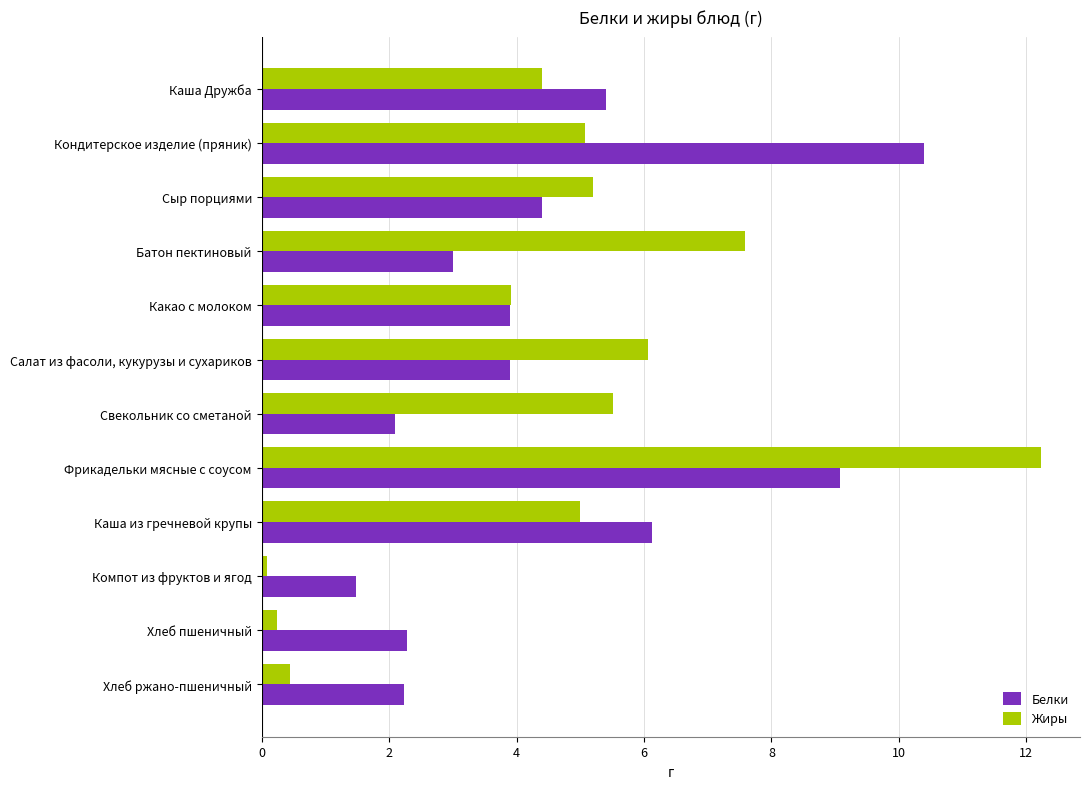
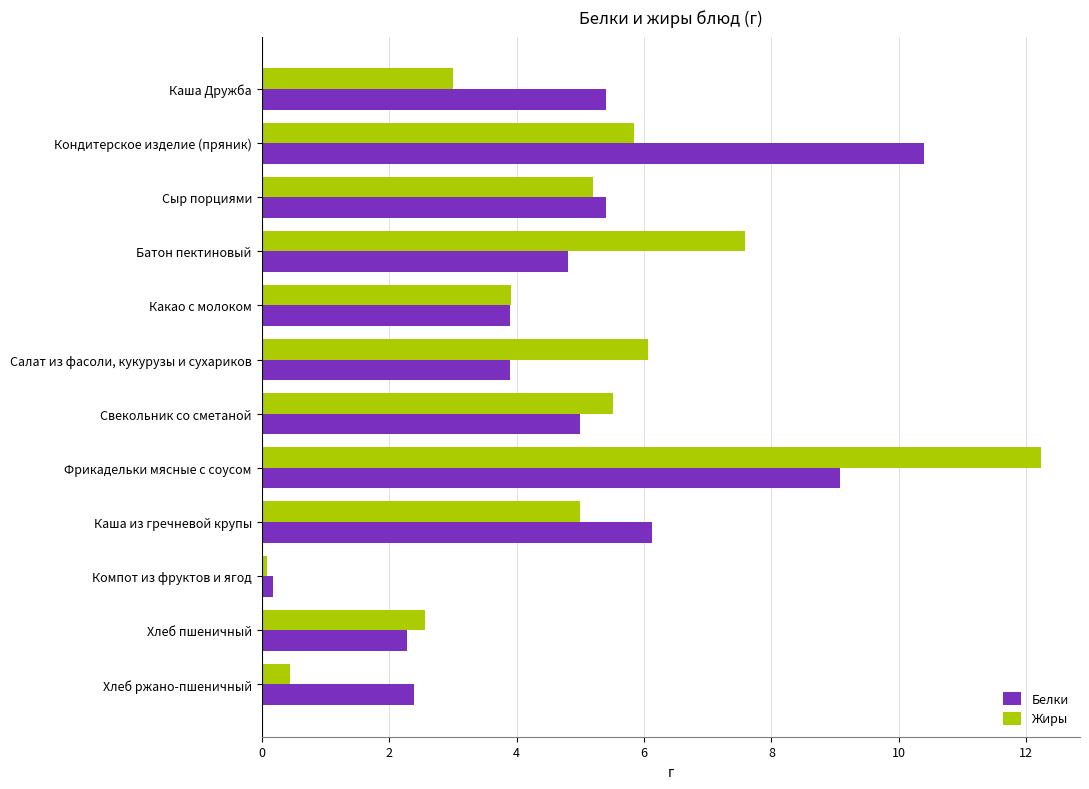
  {
    "Белки": {
      "Каша Дружба": 5.4,
      "Кондитерское изделие (пряник)": 10.4,
-     "Сыр порциями": 4.4,
-     "Батон пектиновый": 3.0,
+     "Сыр порциями": 5.4,
+     "Батон пектиновый": 4.8,
      "Какао с молоком": 3.9,
      "Салат из фасоли, кукурузы и сухариков": 3.9,
-     "Свекольник со сметаной": 2.1,
+     "Свекольник со сметаной": 5.0,
      "Фрикадельки мясные с соусом": 9.1,
      "Каша из гречневой крупы": 6.1,
-     "Компот из фруктов и ягод": 1.5,
+     "Компот из фруктов и ягод": 0.2,
      "Хлеб пшеничный": 2.3,
-     "Хлеб ржано-пшеничный": 2.2
+     "Хлеб ржано-пшеничный": 2.4
    },
    "Жиры": {
-     "Каша Дружба": 4.4,
-     "Кондитерское изделие (пряник)": 5.1,
+     "Каша Дружба": 3.0,
+     "Кондитерское изделие (пряник)": 5.8,
      "Сыр порциями": 5.2,
      "Батон пектиновый": 7.6,
      "Какао с молоком": 3.9,
      "Салат из фасоли, кукурузы и сухариков": 6.1,
      "Свекольник со сметаной": 5.5,
      "Фрикадельки мясные с соусом": 12.2,
      "Каша из гречневой крупы": 5.0,
      "Компот из фруктов и ягод": 0.1,
-     "Хлеб пшеничный": 0.2,
+     "Хлеб пшеничный": 2.6,
      "Хлеб ржано-пшеничный": 0.4
    }
  }
